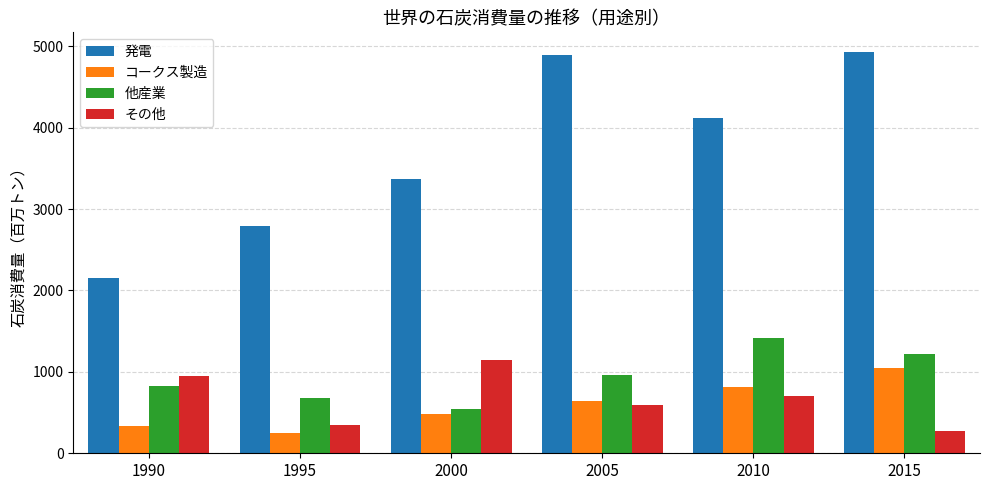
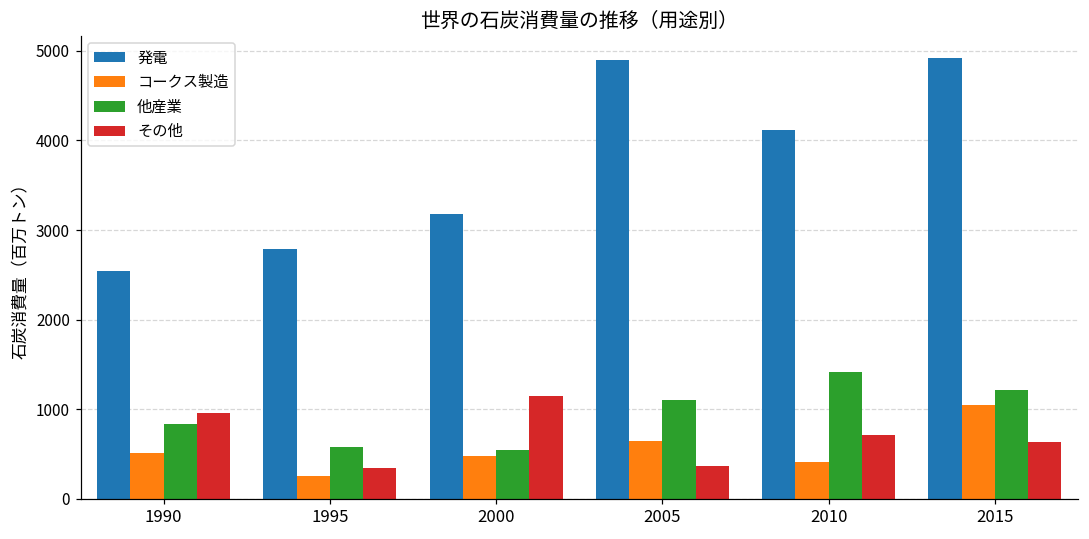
  {
    "発電": {
-     "1990": 2200,
+     "1990": 2500,
      "1995": 2800,
-     "2000": 3400,
+     "2000": 3200,
      "2005": 4900,
      "2010": 4100,
      "2015": 4900
    },
    "コークス製造": {
-     "1990": 300,
+     "1990": 500,
      "1995": 300,
      "2000": 500,
      "2005": 600,
-     "2010": 800,
+     "2010": 400,
      "2015": 1000
    },
    "他産業": {
      "1990": 800,
-     "1995": 700,
+     "1995": 600,
      "2000": 500,
-     "2005": 1000,
+     "2005": 1100,
      "2010": 1400,
      "2015": 1200
    },
    "その他": {
      "1990": 1000,
      "1995": 300,
      "2000": 1100,
-     "2005": 600,
+     "2005": 400,
      "2010": 700,
-     "2015": 300
+     "2015": 600
    }
  }
